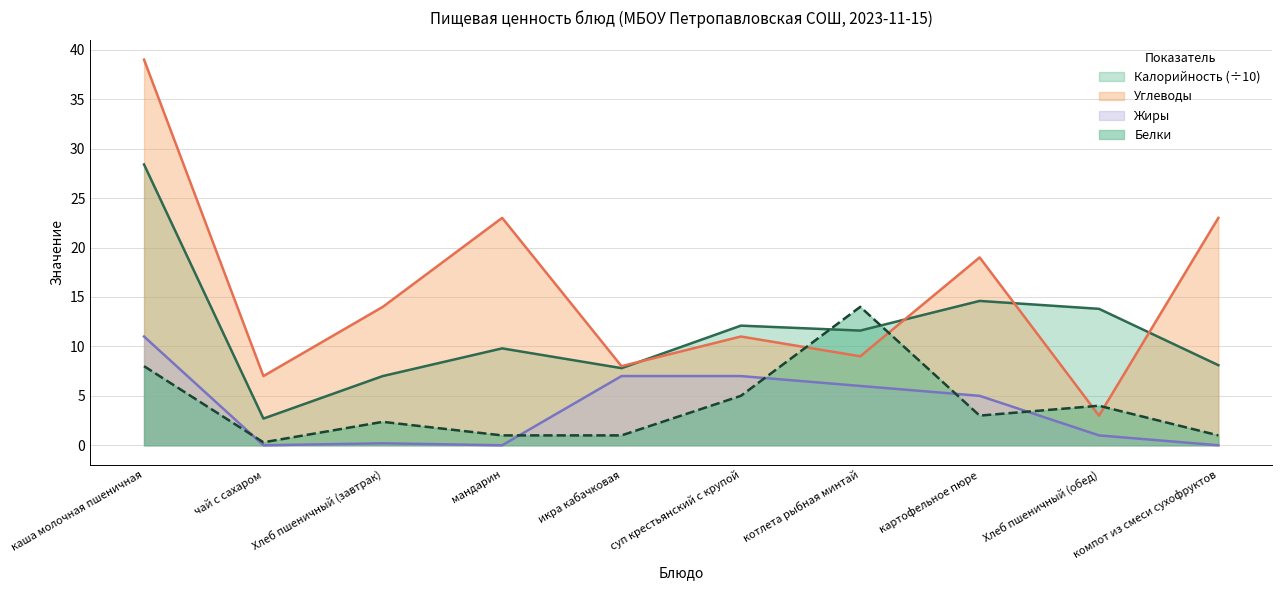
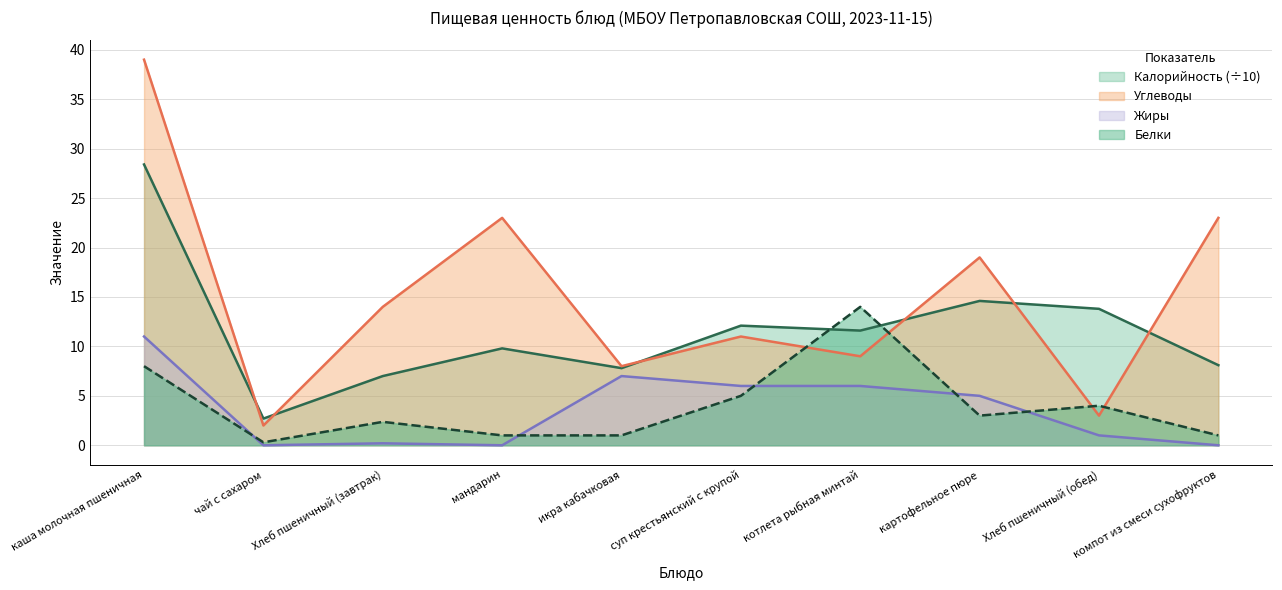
  {
    "Углеводы": {
      "каша молочная пшеничная": 39,
-     "чай с сахаром": 7,
+     "чай с сахаром": 2,
      "Хлеб пшеничный (завтрак)": 14,
      "мандарин": 23,
      "суп крестьянский с крупой": 11,
      "котлета рыбная минтай": 9,
      "картофельное пюре": 19,
      "Хлеб пшеничный (обед)": 3,
      "компот из смеси сухофруктов": 23
    },
    "Жиры": {
      "каша молочная пшеничная": 11,
      "чай с сахаром": 0,
      "Хлеб пшеничный (завтрак)": 0,
      "мандарин": 0,
      "икра кабачковая": 7,
-     "суп крестьянский с крупой": 7,
+     "суп крестьянский с крупой": 6,
      "котлета рыбная минтай": 6,
      "картофельное пюре": 5,
      "Хлеб пшеничный (обед)": 1,
      "компот из смеси сухофруктов": 0
    }
  }
